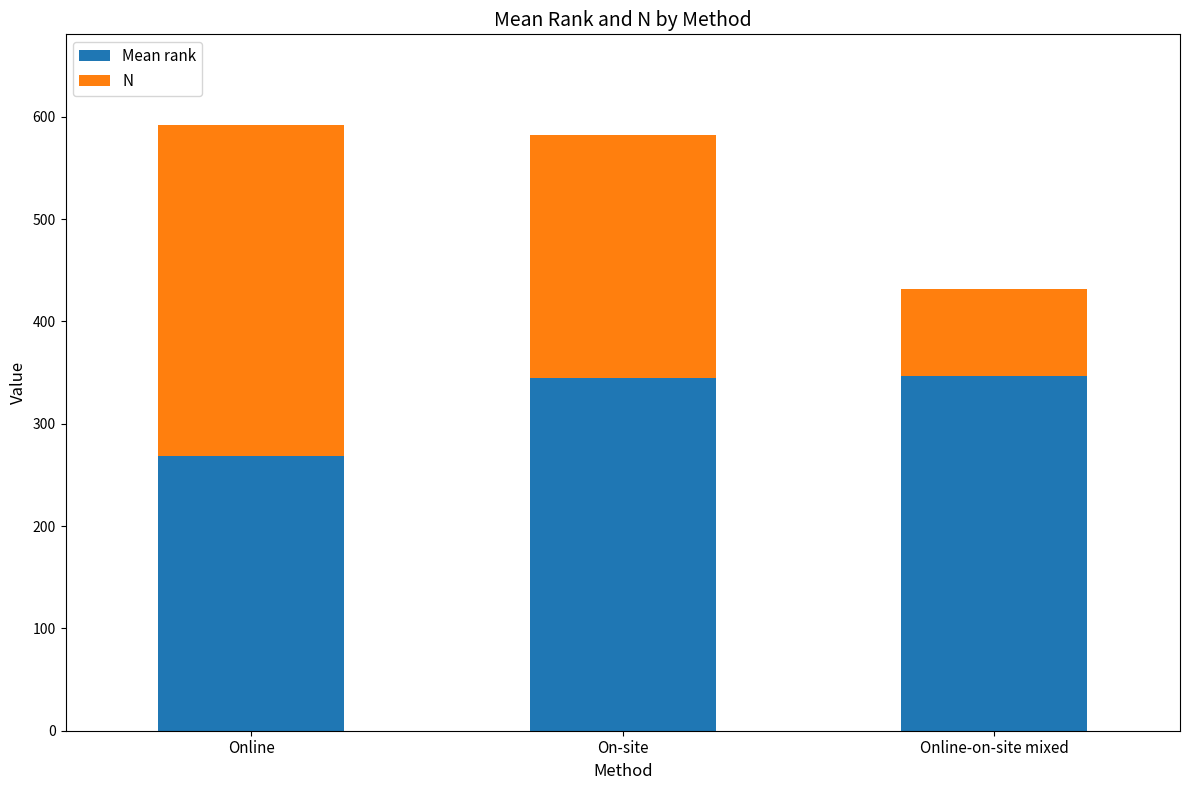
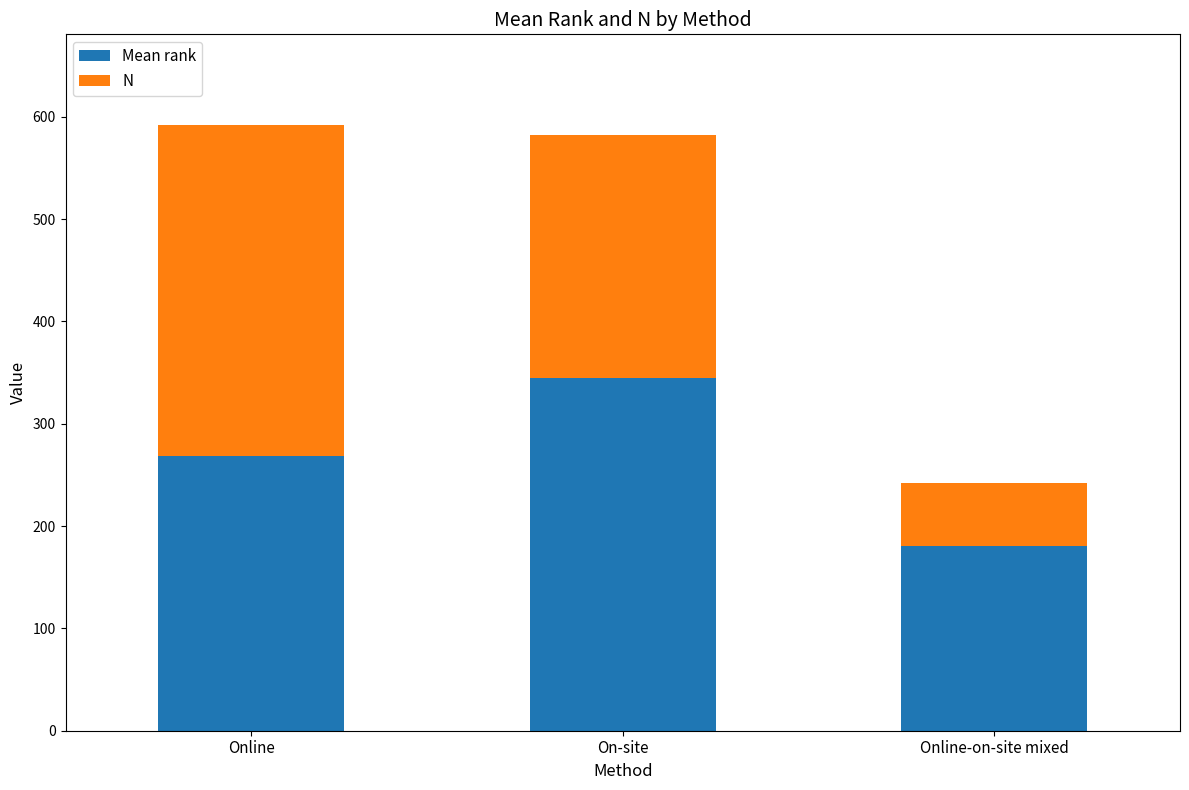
  {
    "Mean rank": {
      "Online": 269,
      "On-site": 344,
-     "Online-on-site mixed": 347
+     "Online-on-site mixed": 180
    },
    "N": {
      "Online": 323,
      "On-site": 238,
-     "Online-on-site mixed": 85
+     "Online-on-site mixed": 62
    }
  }
